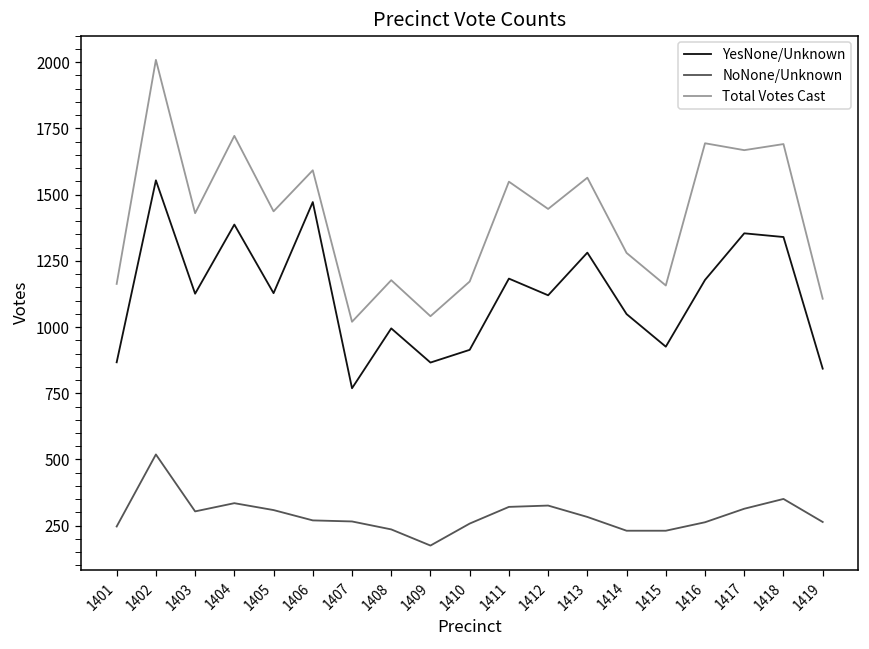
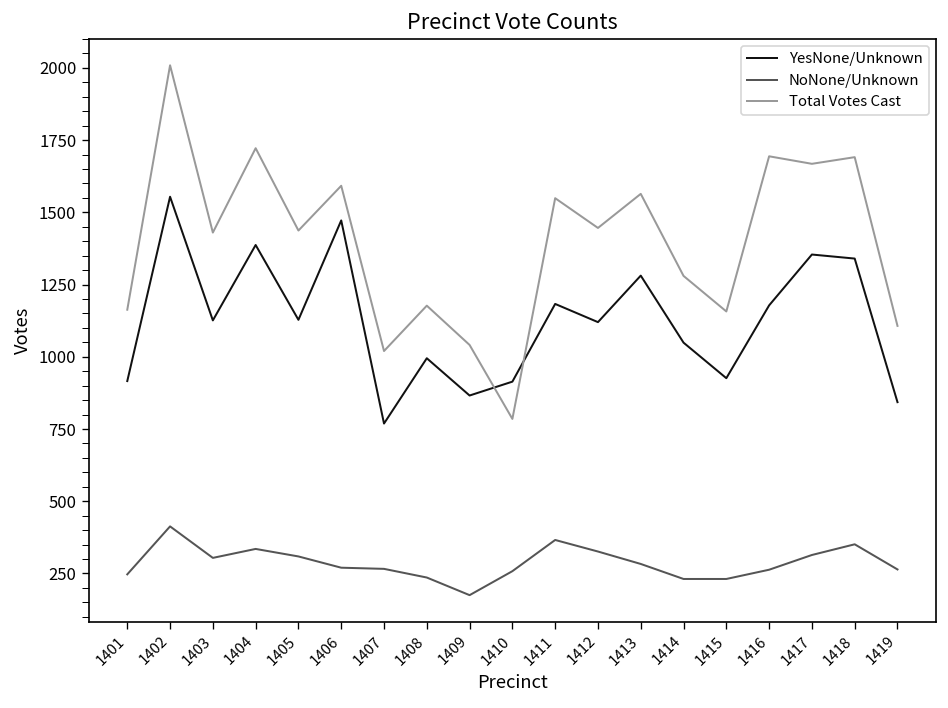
  {
    "YesNone/Unknown": {
-     "1401": 870,
+     "1401": 920,
      "1402": 1550,
      "1403": 1130,
      "1404": 1390,
      "1405": 1130,
      "1406": 1470,
      "1407": 770,
      "1408": 1000,
      "1409": 870,
      "1410": 910,
      "1411": 1180,
      "1412": 1120,
      "1413": 1280,
      "1414": 1050,
      "1415": 930,
      "1416": 1180,
      "1417": 1350,
      "1418": 1340,
      "1419": 840
    },
    "NoNone/Unknown": {
      "1401": 250,
-     "1402": 520,
+     "1402": 410,
      "1403": 300,
      "1404": 340,
      "1405": 310,
      "1406": 270,
      "1407": 270,
      "1408": 240,
      "1409": 180,
      "1410": 260,
-     "1411": 320,
+     "1411": 370,
      "1412": 330,
      "1413": 280,
      "1414": 230,
      "1415": 230,
      "1416": 260,
      "1417": 310,
      "1418": 350,
      "1419": 260
    },
    "Total Votes Cast": {
      "1401": 1160,
      "1402": 2010,
      "1403": 1430,
      "1404": 1720,
      "1405": 1440,
      "1406": 1590,
      "1407": 1020,
      "1408": 1180,
      "1409": 1040,
-     "1410": 1170,
+     "1410": 790,
      "1411": 1550,
      "1412": 1450,
      "1413": 1560,
      "1414": 1280,
      "1415": 1160,
      "1416": 1690,
      "1417": 1670,
      "1418": 1690,
      "1419": 1110
    }
  }
